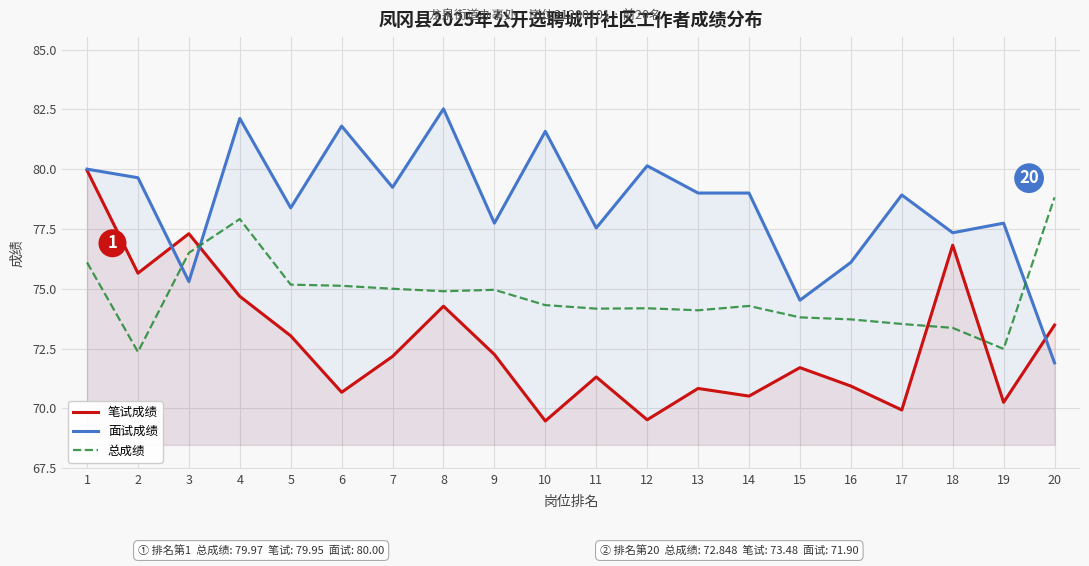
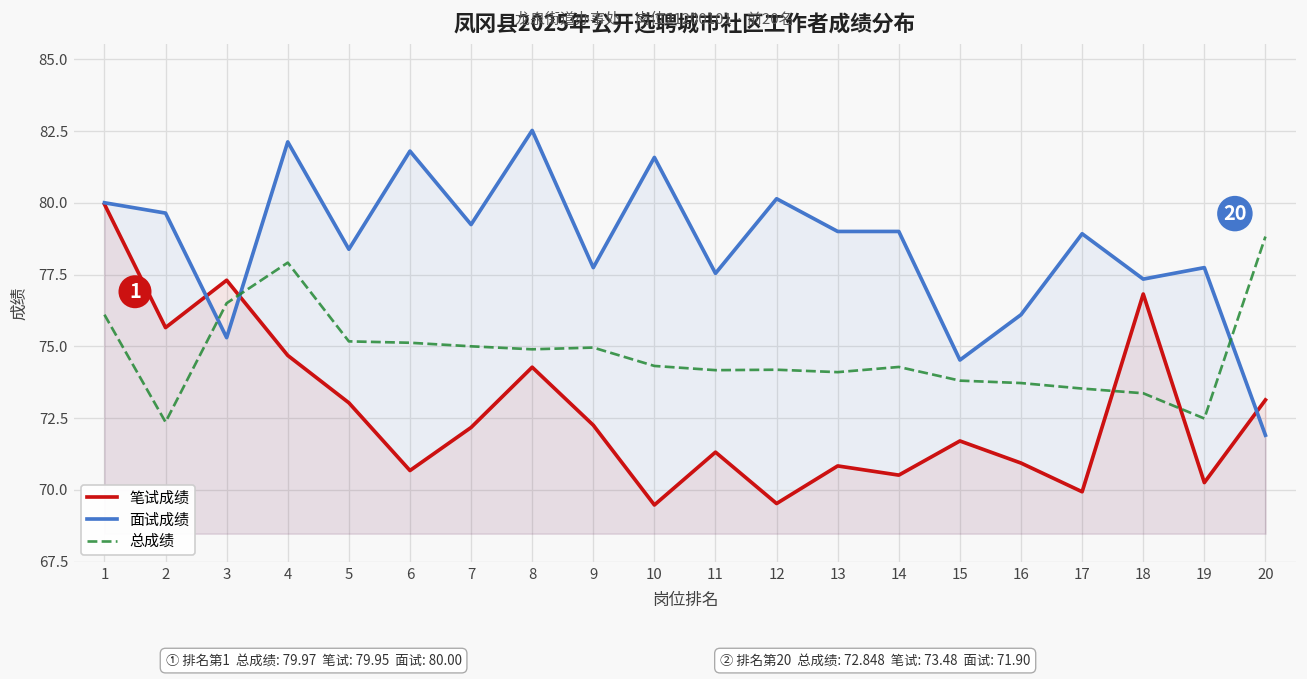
  {
    "笔试成绩": {
      "2": 75.7,
      "3": 77.3,
      "4": 74.7,
      "5": 73.0,
      "6": 70.7,
      "7": 72.2,
      "8": 74.3,
      "9": 72.3,
      "10": 69.5,
      "11": 71.3,
      "12": 69.5,
      "13": 70.8,
      "14": 70.5,
      "15": 71.7,
      "16": 70.9,
      "17": 69.9,
      "18": 76.8,
      "19": 70.3,
-     "20": 73.5
+     "20": 73.1
    },
    "面试成绩": {
      "2": 79.6,
      "3": 75.3,
      "4": 82.1,
      "5": 78.4,
      "6": 81.8,
      "7": 79.2,
      "8": 82.5,
      "9": 77.7,
      "10": 81.6,
      "11": 77.5,
      "12": 80.1,
      "13": 79.0,
      "14": 79.0,
      "15": 74.5,
      "16": 76.1,
      "17": 78.9,
      "18": 77.3,
      "19": 77.7,
      "20": 71.9
    },
    "总成绩": {
      "2": 72.4,
      "3": 76.5,
      "4": 77.9,
      "5": 75.2,
      "6": 75.1,
      "7": 75.0,
      "8": 74.9,
      "9": 75.0,
      "10": 74.3,
      "11": 74.2,
      "12": 74.2,
      "13": 74.1,
      "14": 74.3,
      "15": 73.8,
      "16": 73.7,
      "17": 73.5,
      "18": 73.4,
      "19": 72.5
    }
  }
